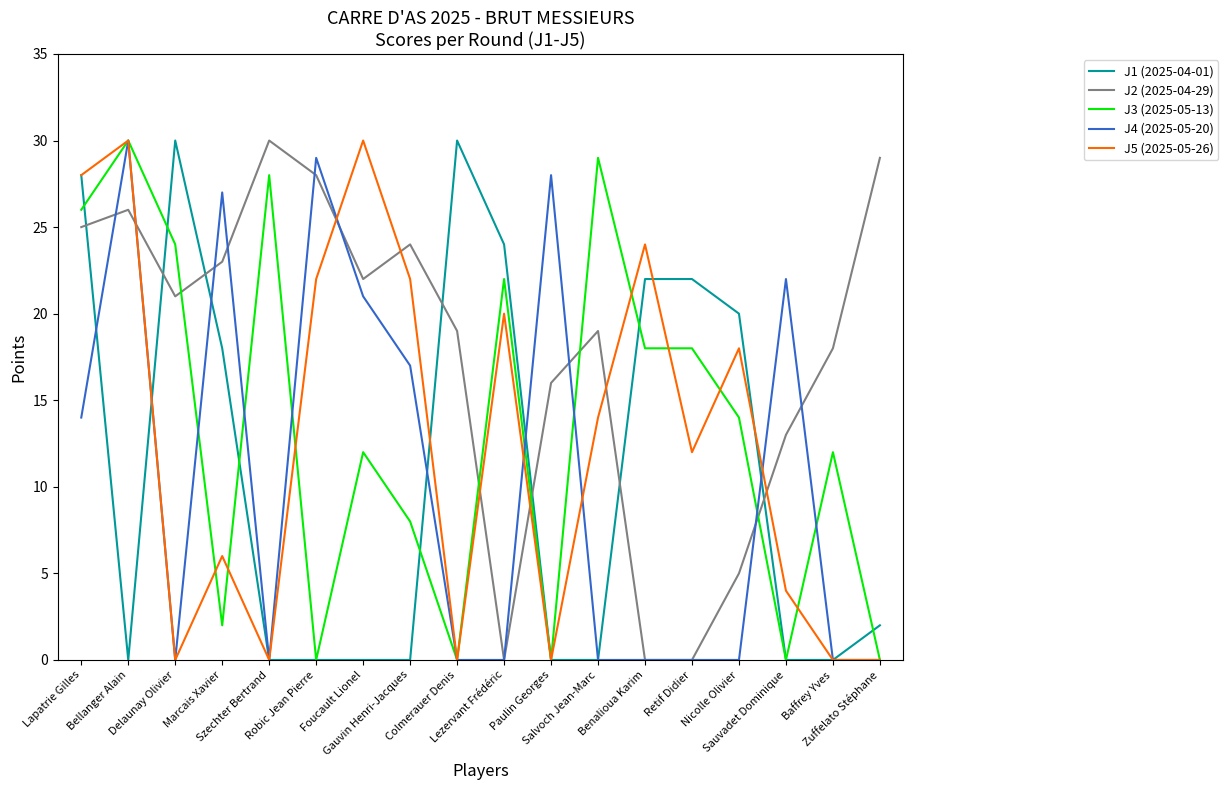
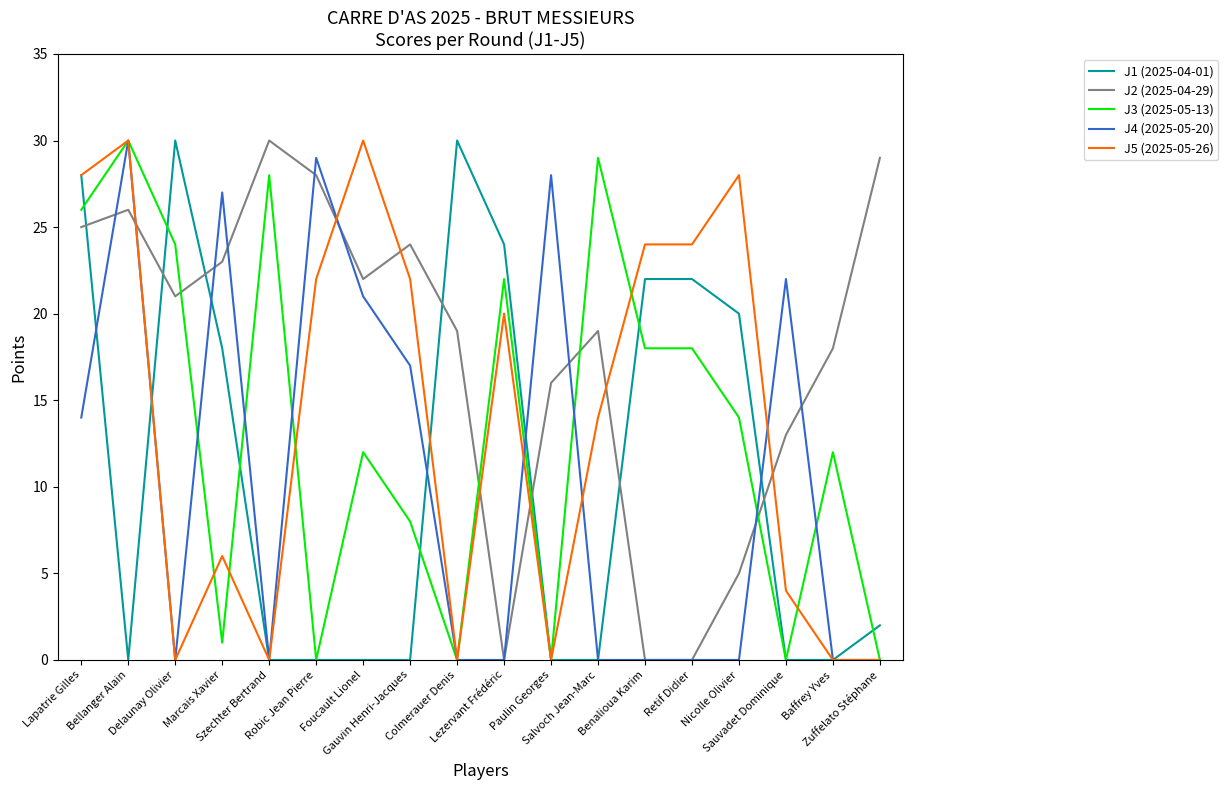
  {
    "J1 (2025-04-01)": {
      "Bellanger Alain": 0,
      "Delaunay Olivier": 30,
      "Marcais Xavier": 18,
      "Foucault Lionel": 0,
      "Gauvin Henri-Jacques": 0,
      "Colmerauer Denis": 30,
      "Lezervant Frédéric": 24,
      "Benalioua Karim": 22,
      "Retif Didier": 22,
      "Nicolle Olivier": 20,
      "Zuffelato Stéphane": 2
    },
    "J2 (2025-04-29)": {
      "Lapatrie Gilles": 25,
      "Bellanger Alain": 26,
      "Delaunay Olivier": 21,
      "Marcais Xavier": 23,
      "Szechter Bertrand": 30,
      "Robic Jean Pierre": 28,
      "Foucault Lionel": 22,
      "Gauvin Henri-Jacques": 24,
      "Colmerauer Denis": 19,
      "Paulin Georges": 16,
      "Salvoch Jean-Marc": 19,
      "Nicolle Olivier": 5,
      "Sauvadet Dominique": 13,
      "Baffrey Yves": 18,
      "Zuffelato Stéphane": 29
    },
    "J3 (2025-05-13)": {
      "Lapatrie Gilles": 26,
      "Delaunay Olivier": 24,
-     "Marcais Xavier": 2,
+     "Marcais Xavier": 1,
      "Szechter Bertrand": 28,
      "Foucault Lionel": 12,
      "Gauvin Henri-Jacques": 8,
      "Lezervant Frédéric": 22,
      "Salvoch Jean-Marc": 29,
      "Benalioua Karim": 18,
      "Retif Didier": 18,
      "Nicolle Olivier": 14,
      "Baffrey Yves": 12
    },
    "J4 (2025-05-20)": {
      "Lapatrie Gilles": 14,
      "Marcais Xavier": 27,
      "Robic Jean Pierre": 29,
      "Foucault Lionel": 21,
      "Gauvin Henri-Jacques": 17,
      "Paulin Georges": 28,
      "Nicolle Olivier": 0,
      "Sauvadet Dominique": 22
    },
    "J5 (2025-05-26)": {
      "Marcais Xavier": 6,
      "Robic Jean Pierre": 22,
      "Foucault Lionel": 30,
      "Gauvin Henri-Jacques": 22,
      "Lezervant Frédéric": 20,
      "Salvoch Jean-Marc": 14,
      "Benalioua Karim": 24,
-     "Retif Didier": 12,
-     "Nicolle Olivier": 18,
+     "Retif Didier": 24,
+     "Nicolle Olivier": 28,
      "Sauvadet Dominique": 4
    }
  }
